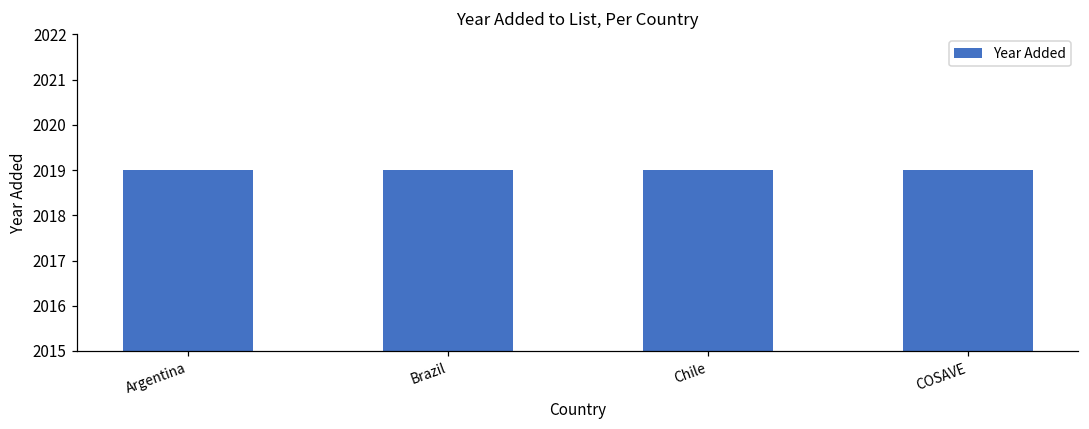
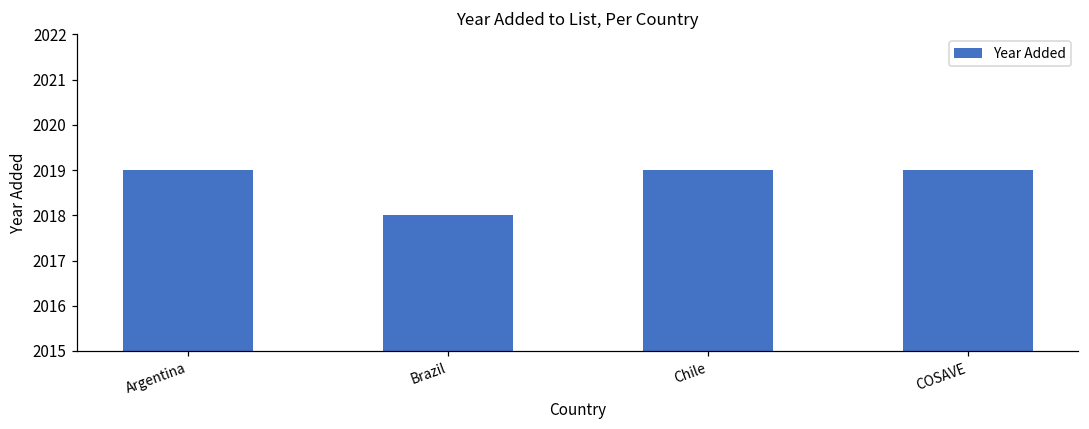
  {
    "Argentina": 2019,
-   "Brazil": 2019,
+   "Brazil": 2018,
    "Chile": 2019,
    "COSAVE": 2019
  }
